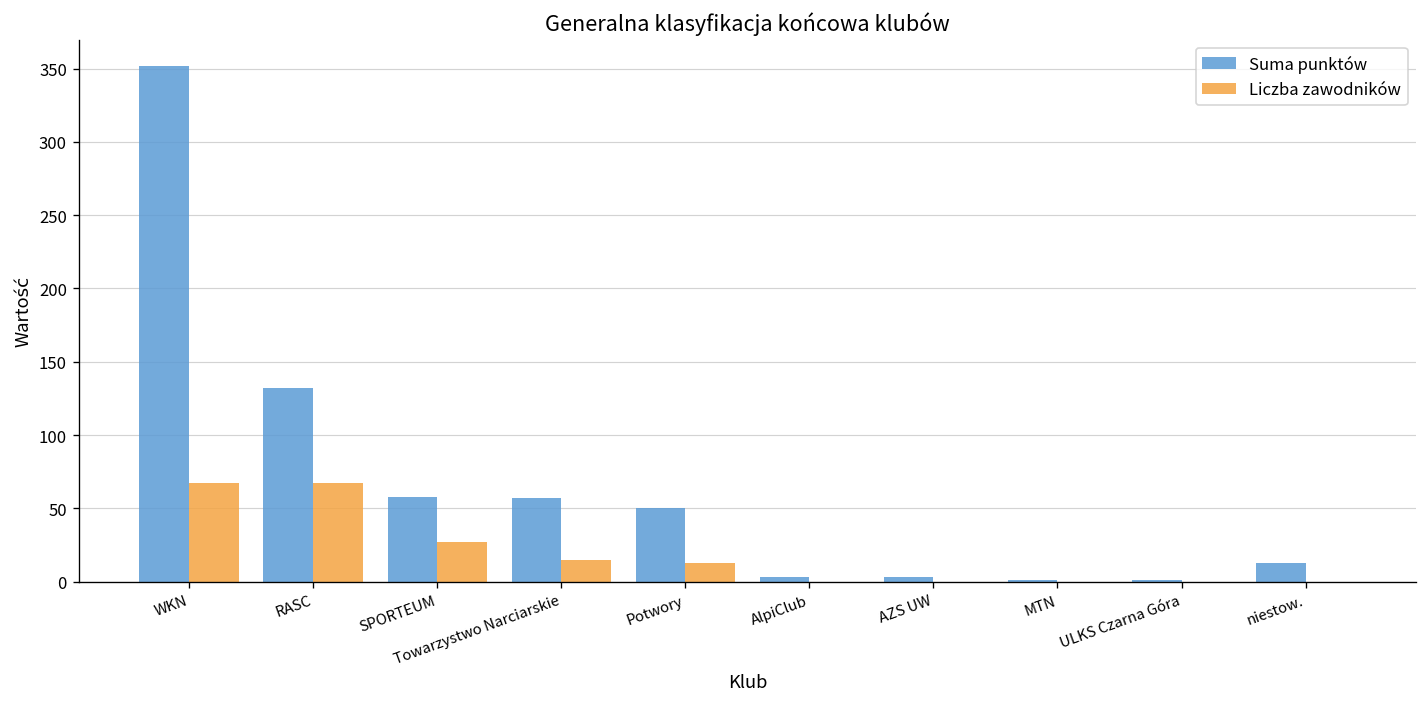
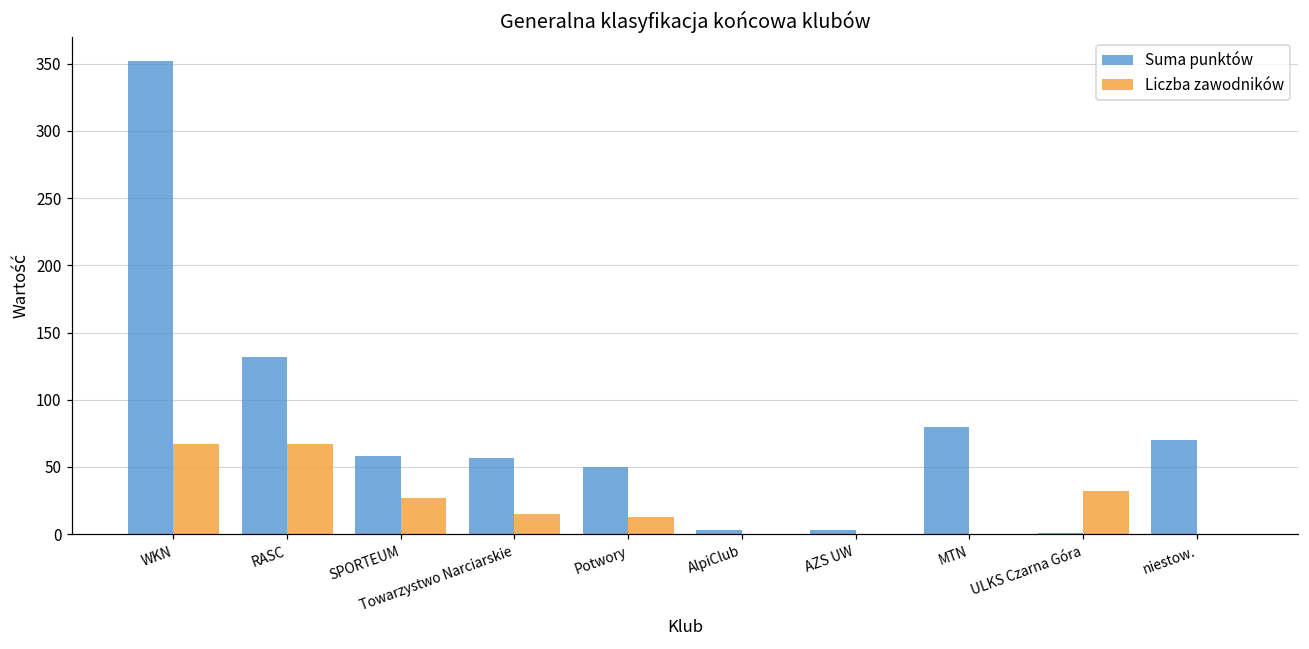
  {
    "Suma punktów": {
      "WKN": 352,
      "RASC": 132,
      "SPORTEUM": 58,
      "Towarzystwo Narciarskie": 57,
      "Potwory": 50,
      "AlpiClub": 3,
      "AZS UW": 3,
-     "MTN": 1,
-     "niestow.": 13
+     "MTN": 80,
+     "niestow.": 70
    },
    "Liczba zawodników": {
      "WKN": 67,
      "RASC": 67,
      "SPORTEUM": 27,
      "Towarzystwo Narciarskie": 15,
      "Potwory": 13,
      "AlpiClub": 0,
      "AZS UW": 0,
      "MTN": 0,
-     "ULKS Czarna Góra": 0,
+     "ULKS Czarna Góra": 32,
      "niestow.": 0
    }
  }
